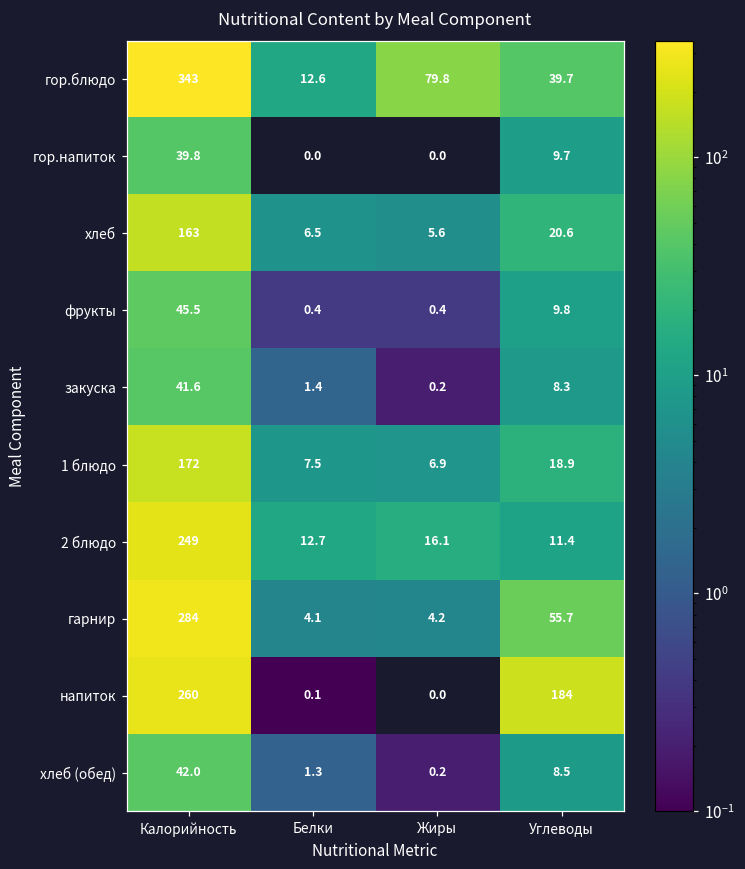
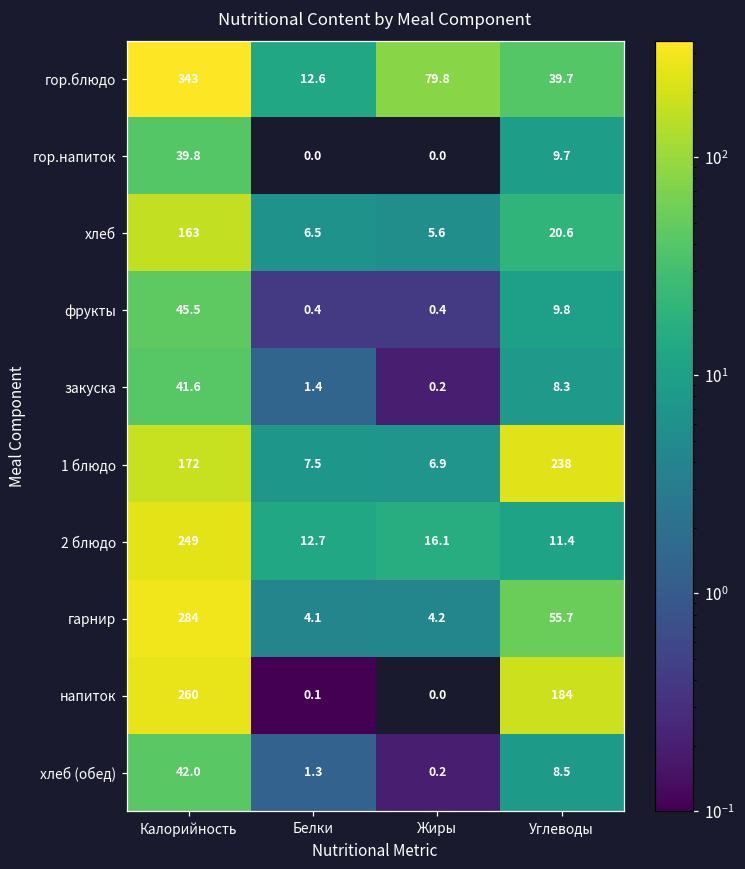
  {
    "гор.блюдо": {
      "Калорийность": 343,
      "Белки": 12.6,
      "Жиры": 79.8,
      "Углеводы": 39.7
    },
    "гор.напиток": {
      "Калорийность": 39.8,
      "Белки": 0.0,
      "Жиры": 0.0,
      "Углеводы": 9.7
    },
    "хлеб": {
      "Калорийность": 163,
      "Белки": 6.5,
      "Жиры": 5.6,
      "Углеводы": 20.6
    },
    "фрукты": {
      "Калорийность": 45.5,
      "Белки": 0.4,
      "Жиры": 0.4,
      "Углеводы": 9.8
    },
    "закуска": {
      "Калорийность": 41.6,
      "Белки": 1.4,
      "Жиры": 0.2,
      "Углеводы": 8.3
    },
    "1 блюдо": {
      "Калорийность": 172,
      "Белки": 7.5,
      "Жиры": 6.9,
-     "Углеводы": 18.9
+     "Углеводы": 238
    },
    "2 блюдо": {
      "Калорийность": 249,
      "Белки": 12.7,
      "Жиры": 16.1,
      "Углеводы": 11.4
    },
    "гарнир": {
      "Калорийность": 284,
      "Белки": 4.1,
      "Жиры": 4.2,
      "Углеводы": 55.7
    },
    "напиток": {
      "Калорийность": 260,
      "Белки": 0.1,
      "Жиры": 0.0,
      "Углеводы": 184
    },
    "хлеб (обед)": {
      "Калорийность": 42.0,
      "Белки": 1.3,
      "Жиры": 0.2,
      "Углеводы": 8.5
    }
  }
